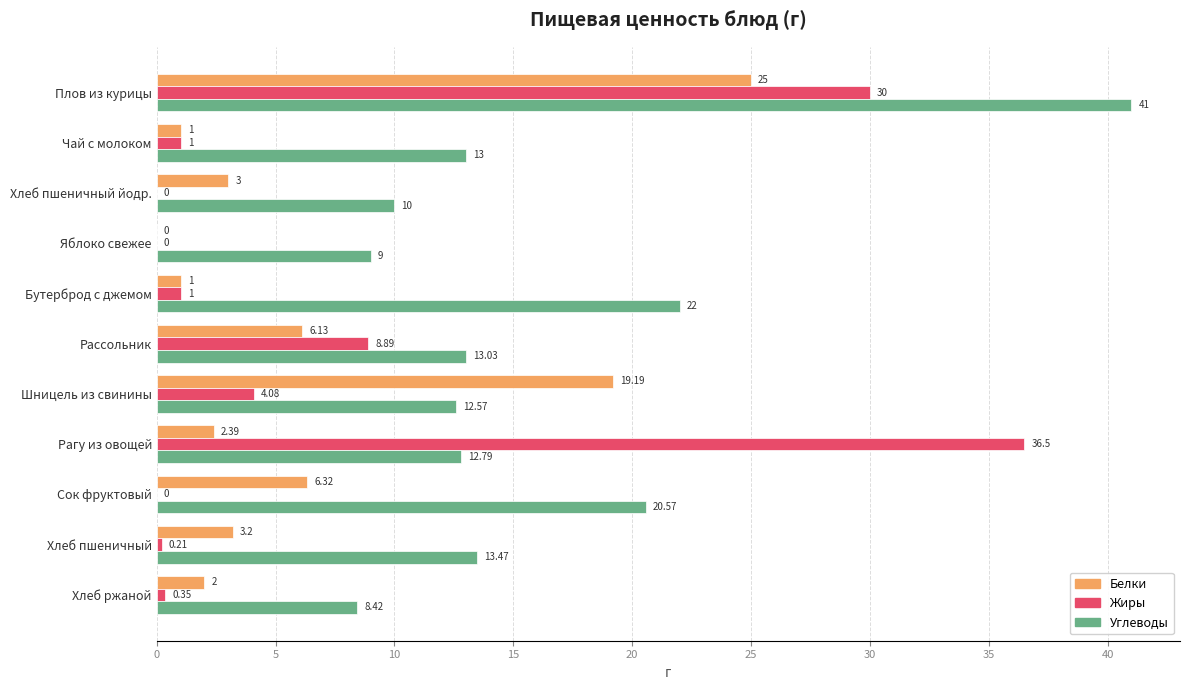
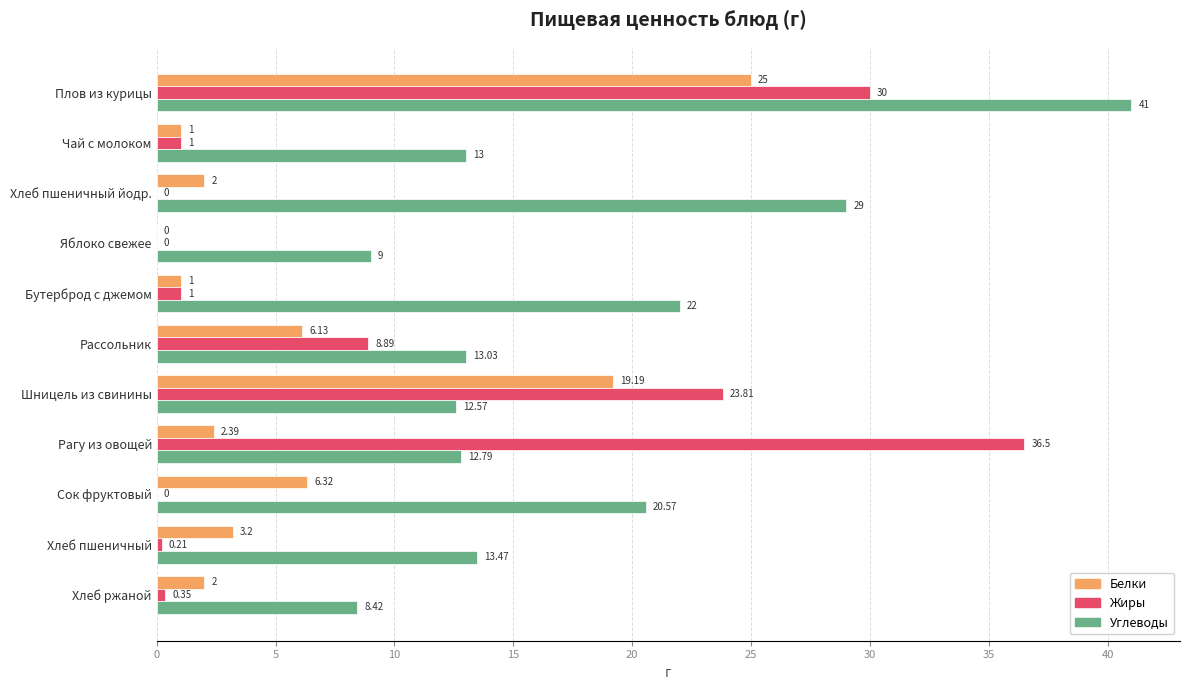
  {
    "Белки": {
      "Плов из курицы": 25,
      "Чай с молоком": 1,
-     "Хлеб пшеничный йодр.": 3,
+     "Хлеб пшеничный йодр.": 2,
      "Яблоко свежее": 0,
      "Бутерброд с джемом": 1,
      "Рассольник": 6.13,
      "Шницель из свинины": 19.19,
      "Рагу из овощей": 2.39,
      "Сок фруктовый": 6.32,
      "Хлеб пшеничный": 3.2,
      "Хлеб ржаной": 2
    },
    "Жиры": {
      "Плов из курицы": 30,
      "Чай с молоком": 1,
      "Хлеб пшеничный йодр.": 0,
      "Яблоко свежее": 0,
      "Бутерброд с джемом": 1,
      "Рассольник": 8.89,
-     "Шницель из свинины": 4.08,
+     "Шницель из свинины": 23.81,
      "Рагу из овощей": 36.5,
      "Сок фруктовый": 0,
      "Хлеб пшеничный": 0.21,
      "Хлеб ржаной": 0.35
    },
    "Углеводы": {
      "Плов из курицы": 41,
      "Чай с молоком": 13,
-     "Хлеб пшеничный йодр.": 10,
+     "Хлеб пшеничный йодр.": 29,
      "Яблоко свежее": 9,
      "Бутерброд с джемом": 22,
      "Рассольник": 13.03,
      "Шницель из свинины": 12.57,
      "Рагу из овощей": 12.79,
      "Сок фруктовый": 20.57,
      "Хлеб пшеничный": 13.47,
      "Хлеб ржаной": 8.42
    }
  }
